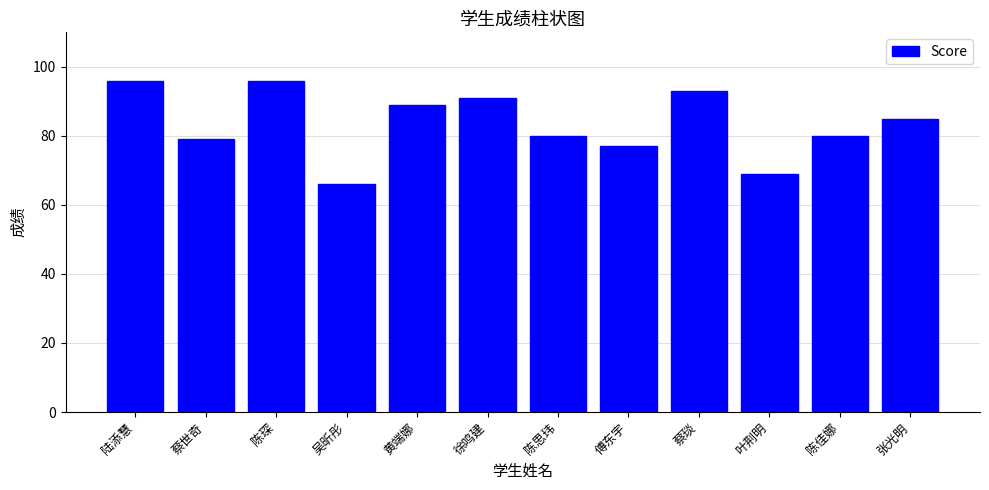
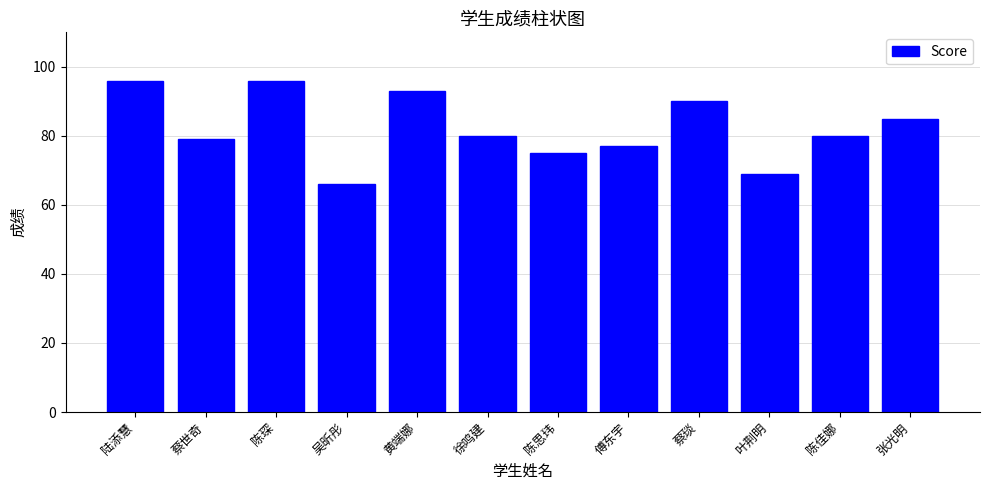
  {
    "陆添慧": 96,
    "蔡世奇": 79,
    "陈琛": 96,
    "吴昕彤": 66,
-   "黄端娜": 89,
-   "徐鸣建": 91,
-   "陈思玮": 80,
+   "黄端娜": 93,
+   "徐鸣建": 80,
+   "陈思玮": 75,
    "傅东宇": 77,
-   "蔡琰": 93,
+   "蔡琰": 90,
    "叶荆明": 69,
    "陈佳娜": 80,
    "张光明": 85
  }
